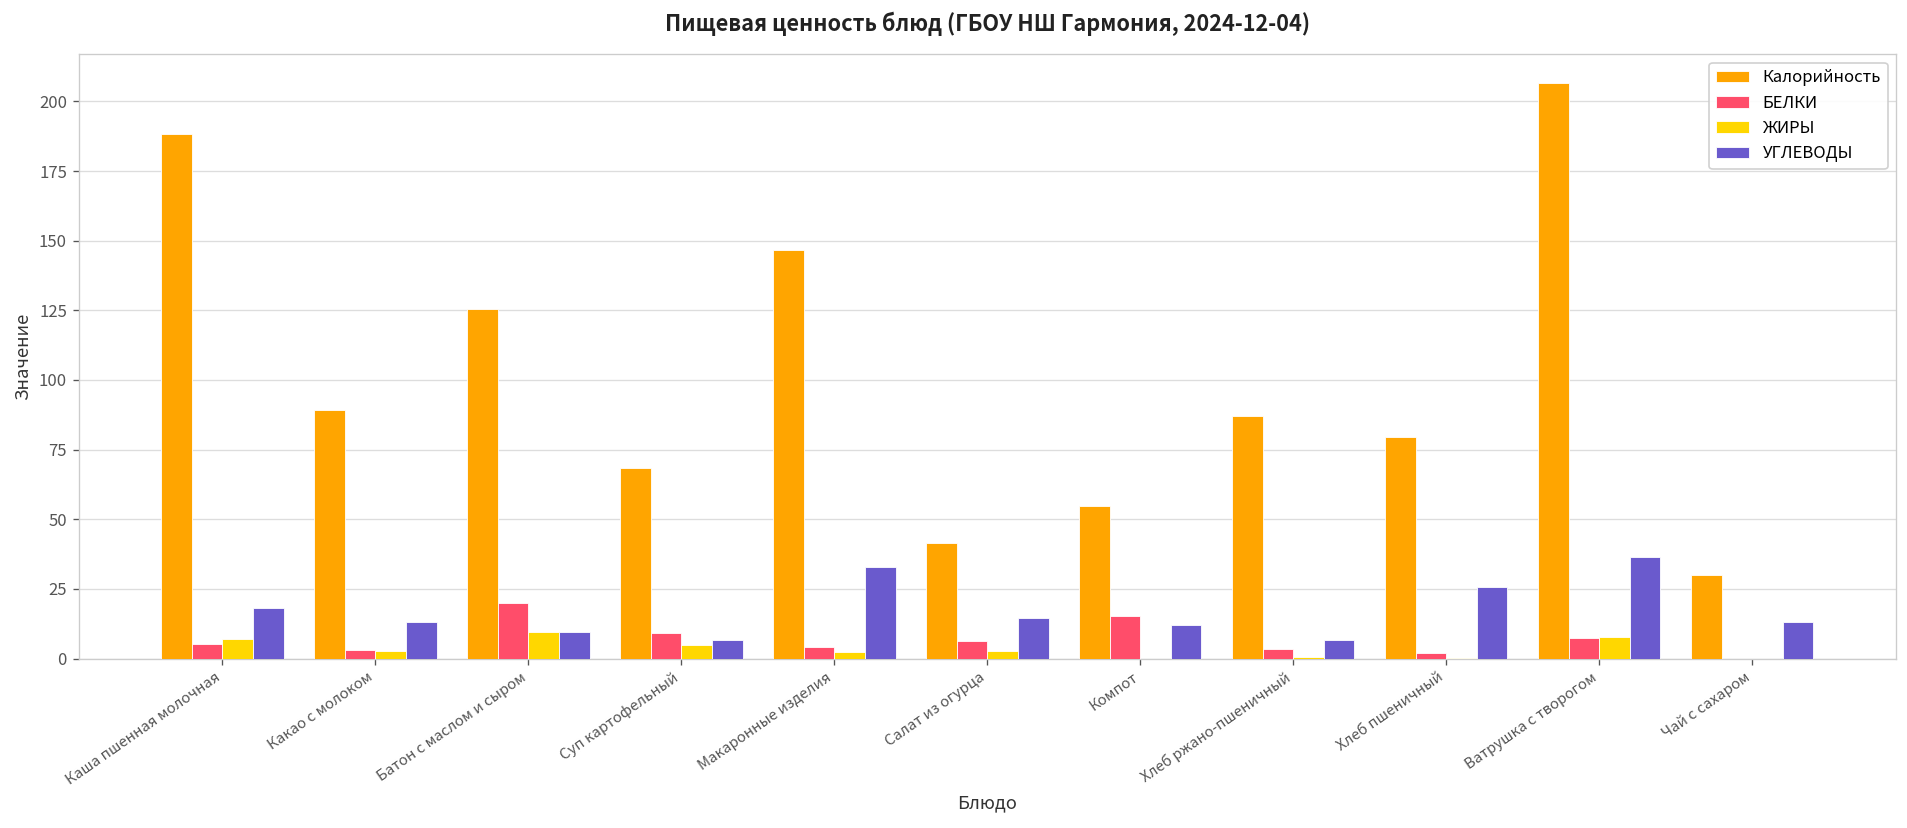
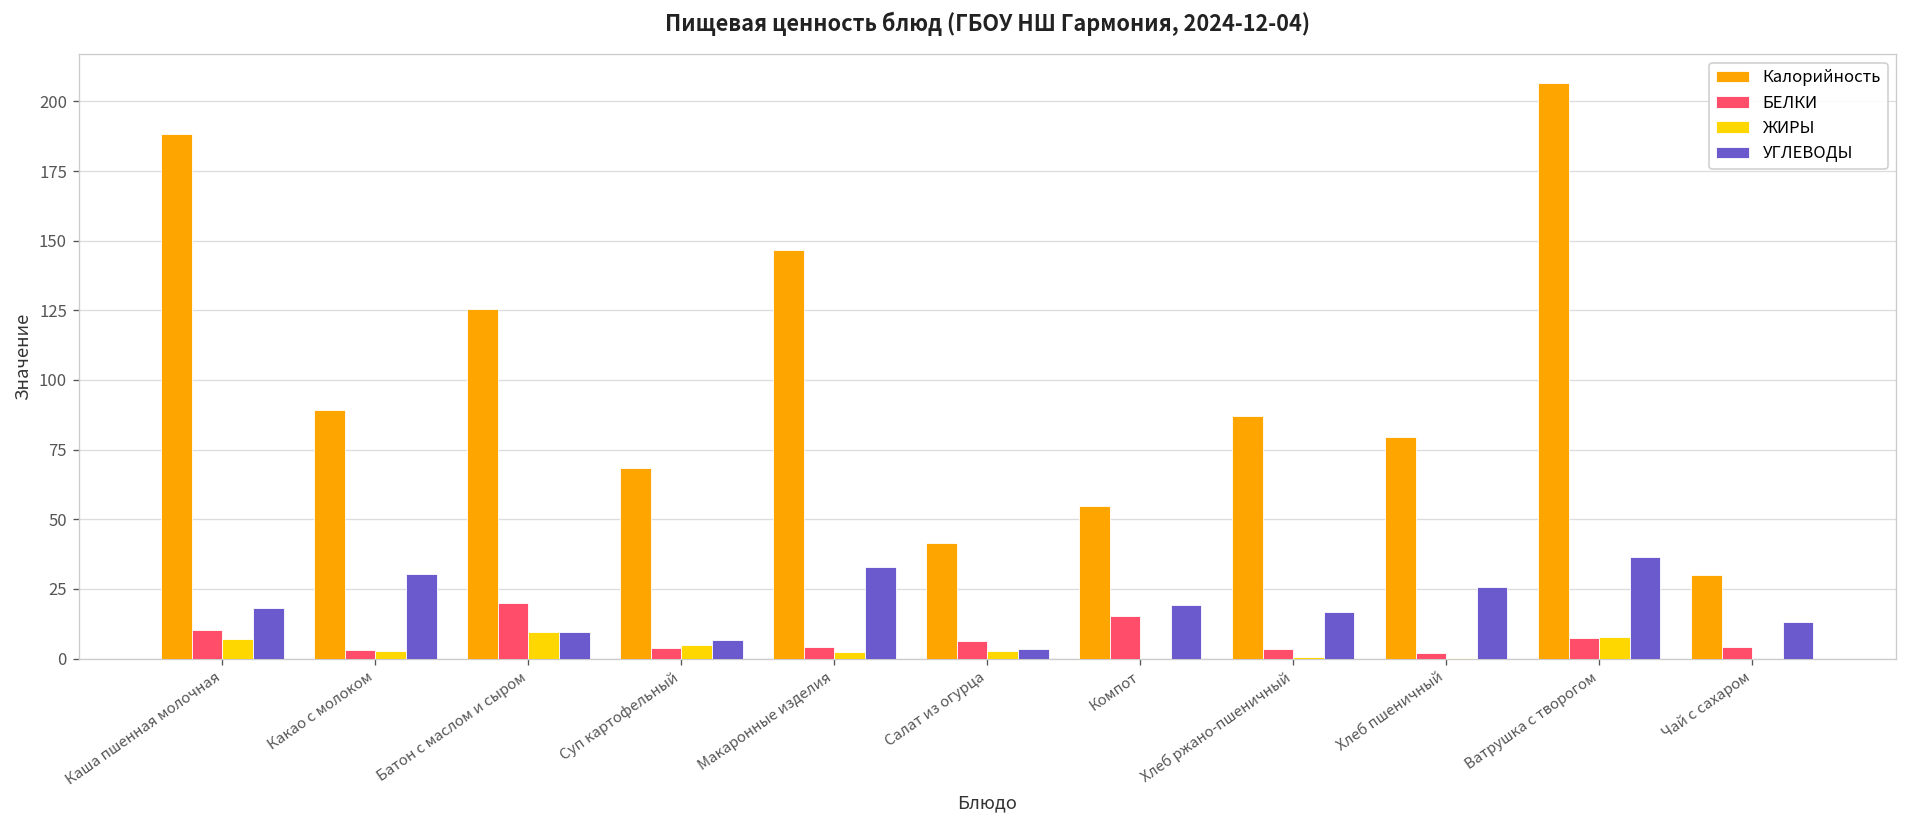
  {
    "БЕЛКИ": {
-     "Каша пшенная молочная": 5,
+     "Каша пшенная молочная": 10,
      "Какао с молоком": 3,
      "Батон с маслом и сыром": 20,
-     "Суп картофельный": 9,
+     "Суп картофельный": 4,
      "Макаронные изделия": 4,
      "Салат из огурца": 6,
      "Компот": 15,
      "Хлеб ржано-пшеничный": 3,
      "Хлеб пшеничный": 2,
      "Ватрушка с творогом": 7,
-     "Чай с сахаром": 0
+     "Чай с сахаром": 4
    },
    "УГЛЕВОДЫ": {
      "Каша пшенная молочная": 18,
-     "Какао с молоком": 13,
+     "Какао с молоком": 30,
      "Батон с маслом и сыром": 9,
      "Суп картофельный": 7,
      "Макаронные изделия": 33,
-     "Салат из огурца": 15,
-     "Компот": 12,
-     "Хлеб ржано-пшеничный": 7,
+     "Салат из огурца": 4,
+     "Компот": 19,
+     "Хлеб ржано-пшеничный": 17,
      "Хлеб пшеничный": 26,
      "Ватрушка с творогом": 36,
      "Чай с сахаром": 13
    }
  }
